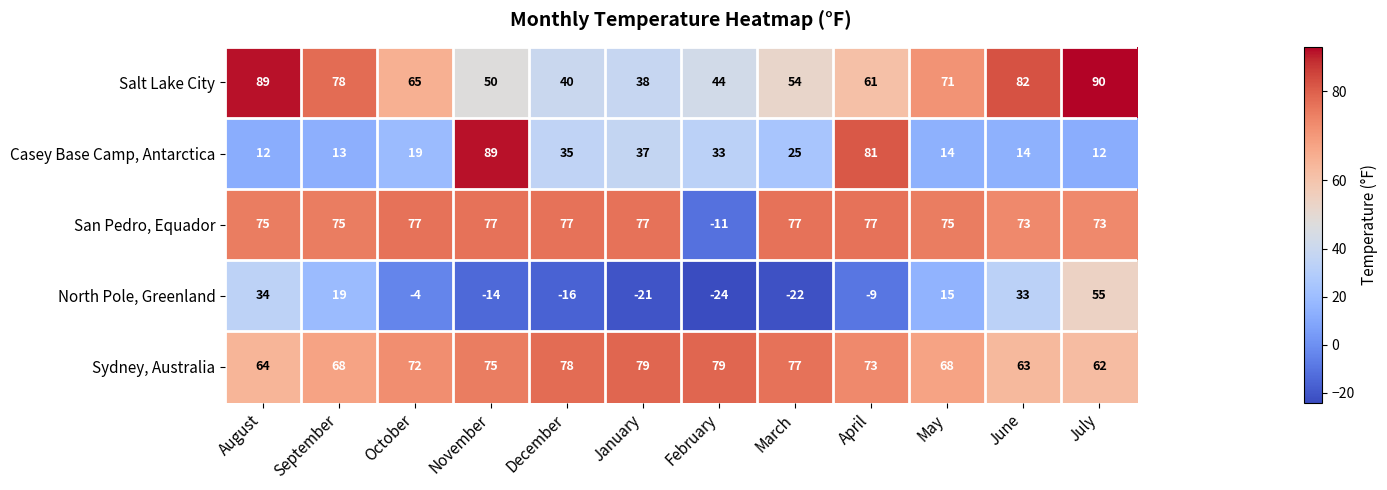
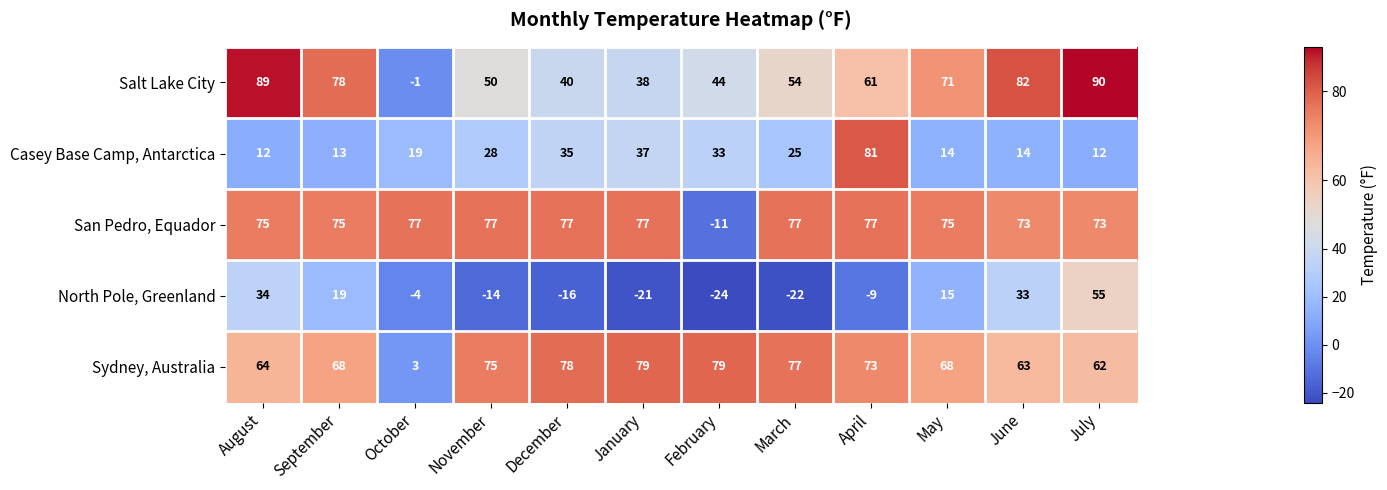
  {
    "Salt Lake City": {
      "August": 89,
      "September": 78,
-     "October": 65,
+     "October": -1,
      "November": 50,
      "December": 40,
      "January": 38,
      "February": 44,
      "March": 54,
      "April": 61,
      "May": 71,
      "June": 82,
      "July": 90
    },
    "Casey Base Camp, Antarctica": {
      "August": 12,
      "September": 13,
      "October": 19,
-     "November": 89,
+     "November": 28,
      "December": 35,
      "January": 37,
      "February": 33,
      "March": 25,
      "April": 81,
      "May": 14,
      "June": 14,
      "July": 12
    },
    "San Pedro, Equador": {
      "August": 75,
      "September": 75,
      "October": 77,
      "November": 77,
      "December": 77,
      "January": 77,
      "February": -11,
      "March": 77,
      "April": 77,
      "May": 75,
      "June": 73,
      "July": 73
    },
    "North Pole, Greenland": {
      "August": 34,
      "September": 19,
      "October": -4,
      "November": -14,
      "December": -16,
      "January": -21,
      "February": -24,
      "March": -22,
      "April": -9,
      "May": 15,
      "June": 33,
      "July": 55
    },
    "Sydney, Australia": {
      "August": 64,
      "September": 68,
-     "October": 72,
+     "October": 3,
      "November": 75,
      "December": 78,
      "January": 79,
      "February": 79,
      "March": 77,
      "April": 73,
      "May": 68,
      "June": 63,
      "July": 62
    }
  }
